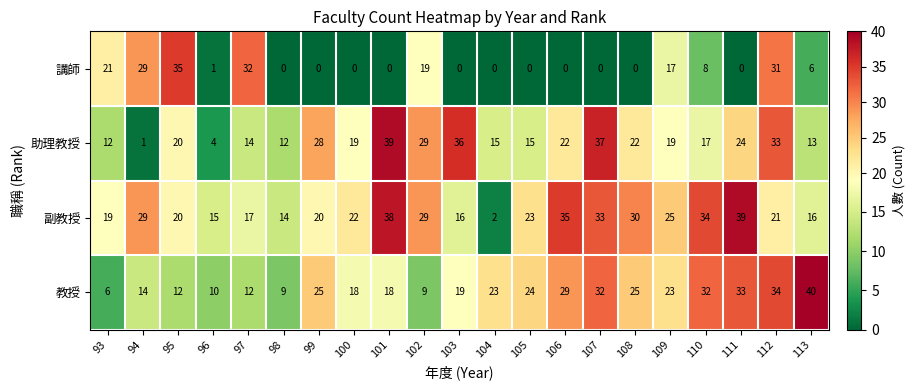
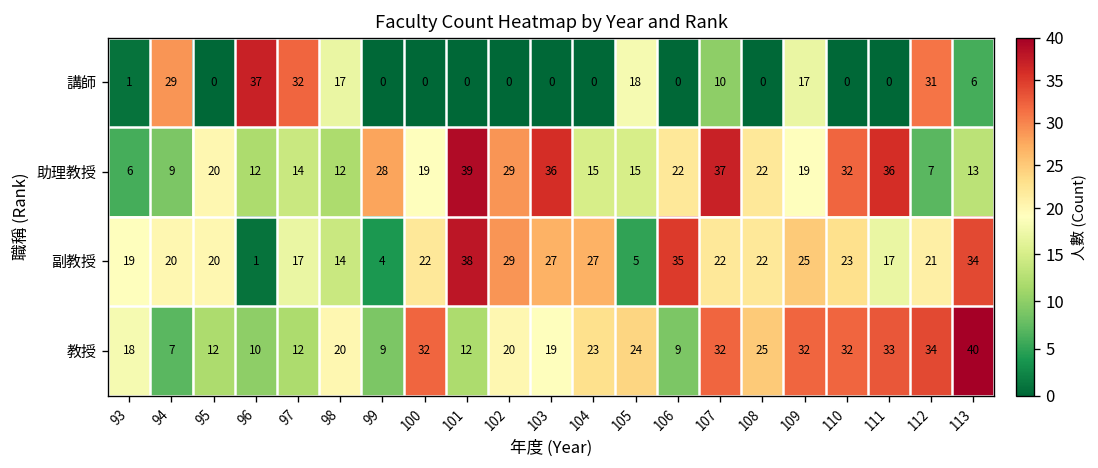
  {
    "講師": {
-     "93": 21,
+     "93": 1,
      "94": 29,
-     "95": 35,
-     "96": 1,
+     "95": 0,
+     "96": 37,
      "97": 32,
-     "98": 0,
+     "98": 17,
      "99": 0,
      "100": 0,
      "101": 0,
-     "102": 19,
+     "102": 0,
      "103": 0,
      "104": 0,
-     "105": 0,
+     "105": 18,
      "106": 0,
-     "107": 0,
+     "107": 10,
      "108": 0,
      "109": 17,
-     "110": 8,
+     "110": 0,
      "111": 0,
      "112": 31,
      "113": 6
    },
    "助理教授": {
-     "93": 12,
-     "94": 1,
+     "93": 6,
+     "94": 9,
      "95": 20,
-     "96": 4,
+     "96": 12,
      "97": 14,
      "98": 12,
      "99": 28,
      "100": 19,
      "101": 39,
      "102": 29,
      "103": 36,
      "104": 15,
      "105": 15,
      "106": 22,
      "107": 37,
      "108": 22,
      "109": 19,
-     "110": 17,
-     "111": 24,
-     "112": 33,
+     "110": 32,
+     "111": 36,
+     "112": 7,
      "113": 13
    },
    "副教授": {
      "93": 19,
-     "94": 29,
+     "94": 20,
      "95": 20,
-     "96": 15,
+     "96": 1,
      "97": 17,
      "98": 14,
-     "99": 20,
+     "99": 4,
      "100": 22,
      "101": 38,
      "102": 29,
-     "103": 16,
-     "104": 2,
-     "105": 23,
+     "103": 27,
+     "104": 27,
+     "105": 5,
      "106": 35,
-     "107": 33,
-     "108": 30,
+     "107": 22,
+     "108": 22,
      "109": 25,
-     "110": 34,
-     "111": 39,
+     "110": 23,
+     "111": 17,
      "112": 21,
-     "113": 16
+     "113": 34
    },
    "教授": {
-     "93": 6,
-     "94": 14,
+     "93": 18,
+     "94": 7,
      "95": 12,
      "96": 10,
      "97": 12,
-     "98": 9,
-     "99": 25,
-     "100": 18,
-     "101": 18,
-     "102": 9,
+     "98": 20,
+     "99": 9,
+     "100": 32,
+     "101": 12,
+     "102": 20,
      "103": 19,
      "104": 23,
      "105": 24,
-     "106": 29,
+     "106": 9,
      "107": 32,
      "108": 25,
-     "109": 23,
+     "109": 32,
      "110": 32,
      "111": 33,
      "112": 34,
      "113": 40
    }
  }
